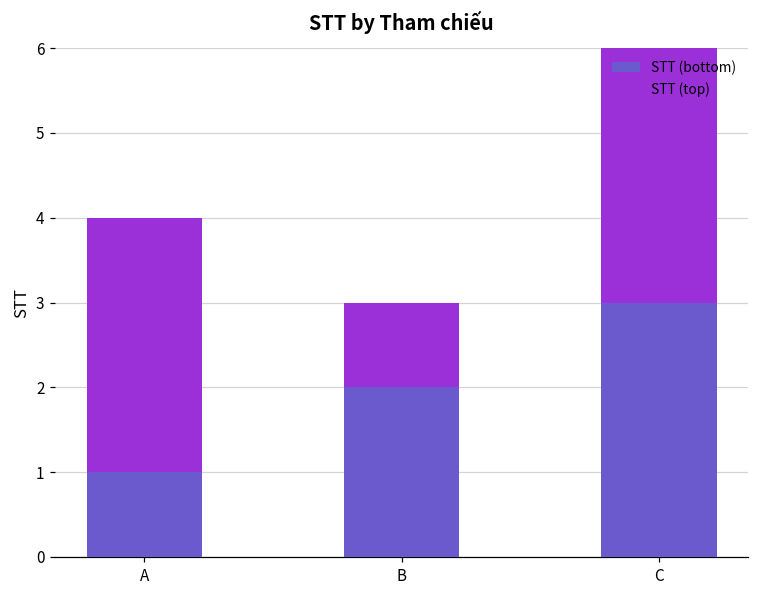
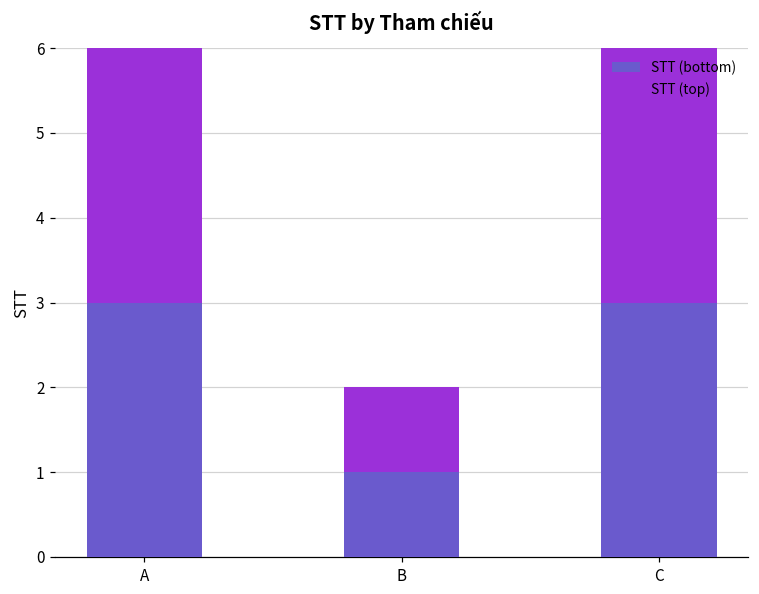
  {
    "STT (bottom)": {
-     "A": 1,
-     "B": 2,
+     "A": 3,
+     "B": 1,
      "C": 3
    },
    "STT (top)": {
      "A": 3,
      "B": 1,
      "C": 3
    }
  }
